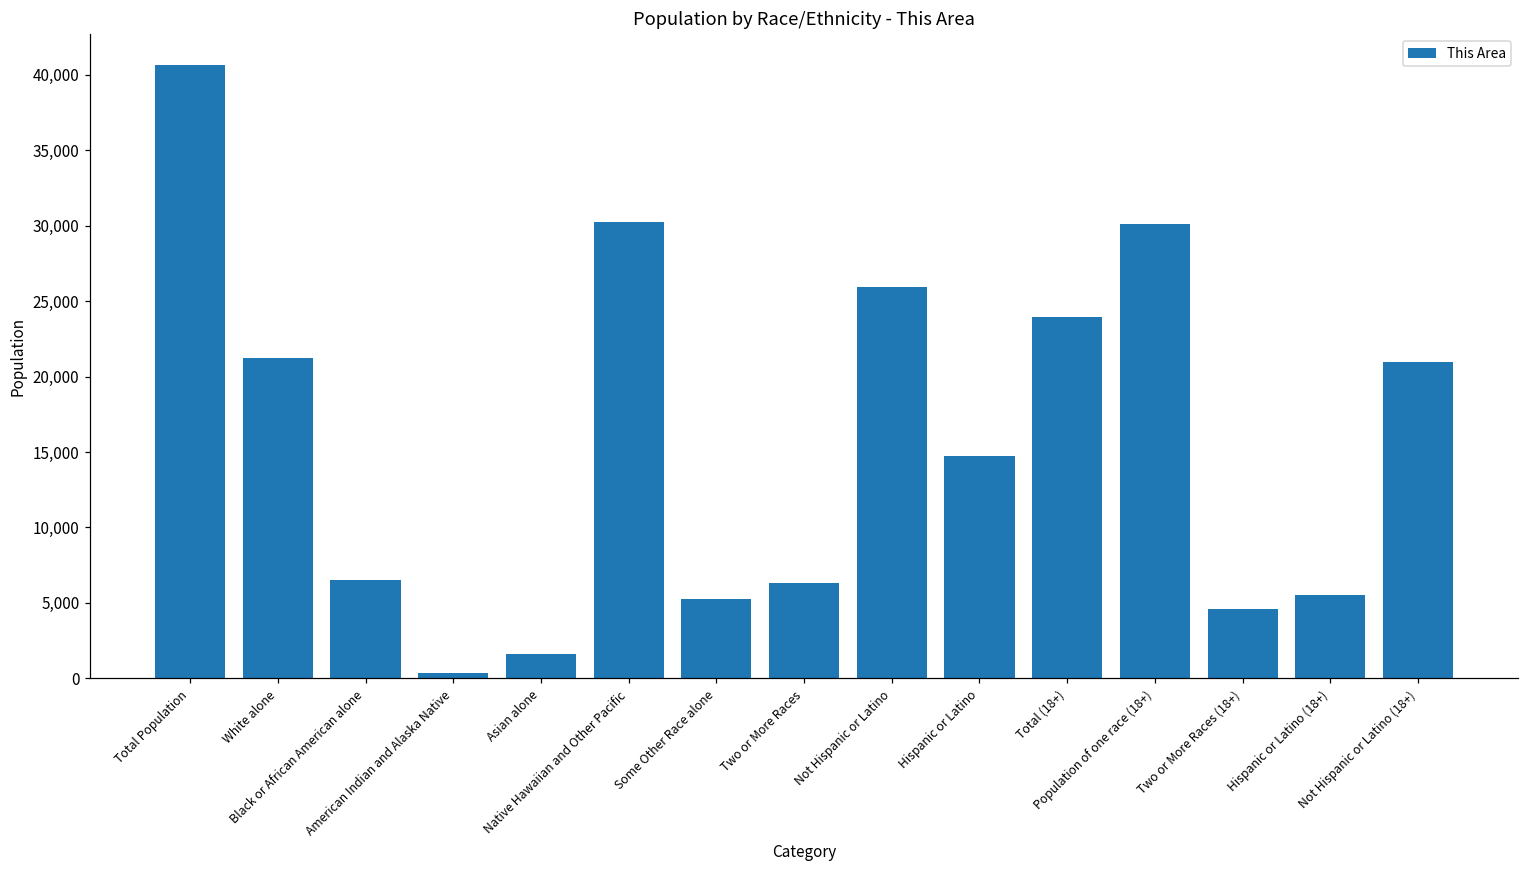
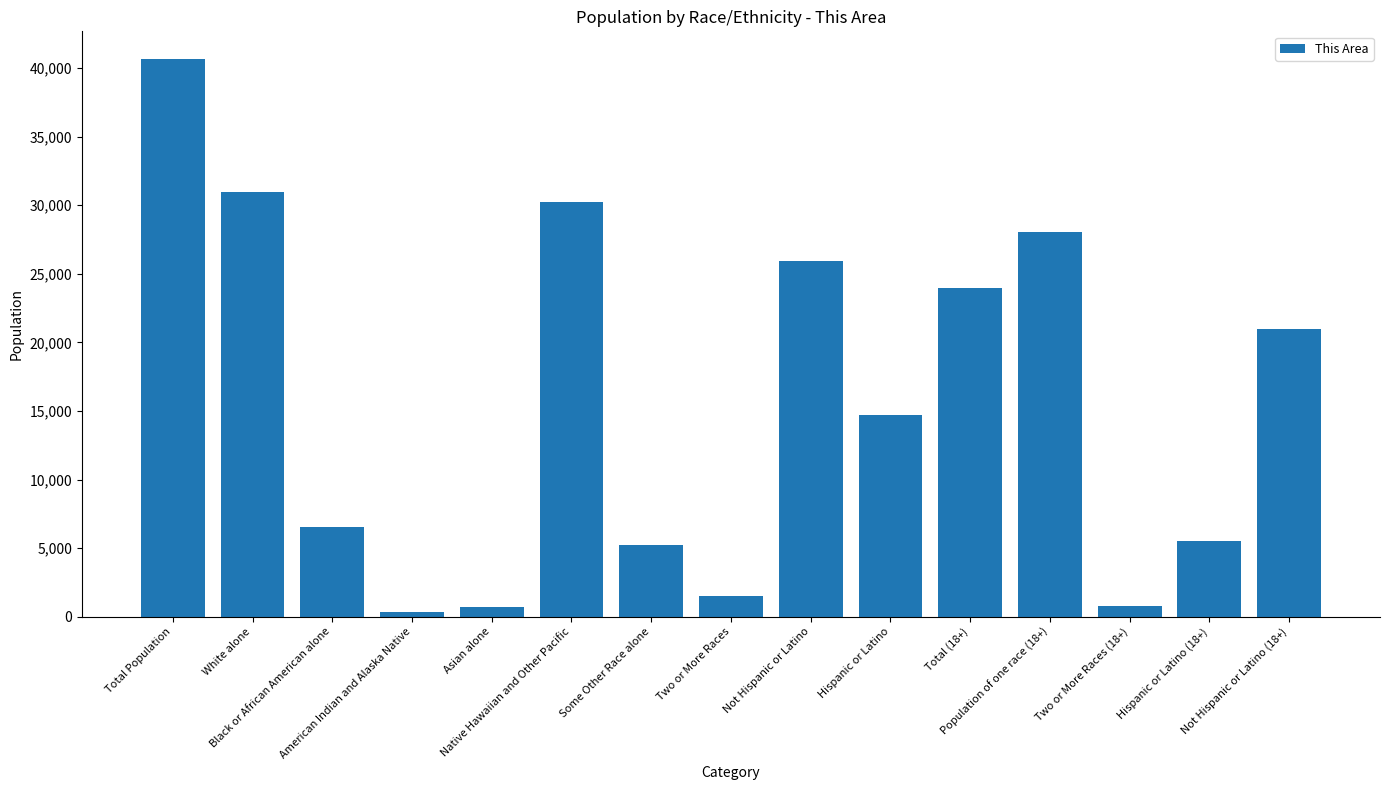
  {
    "Total Population": "40,700",
-   "White alone": "21,200",
+   "White alone": "31,000",
    "Black or African American alone": "6,500",
    "American Indian and Alaska Native": "300",
-   "Asian alone": "1,600",
+   "Asian alone": "700",
    "Native Hawaiian and Other Pacific": "30,300",
    "Some Other Race alone": "5,200",
-   "Two or More Races": "6,300",
+   "Two or More Races": "1,500",
    "Not Hispanic or Latino": "25,900",
    "Hispanic or Latino": "14,700",
    "Total (18+)": "23,900",
-   "Population of one race (18+)": "30,100",
-   "Two or More Races (18+)": "4,600",
+   "Population of one race (18+)": "28,100",
+   "Two or More Races (18+)": "800",
    "Hispanic or Latino (18+)": "5,500",
    "Not Hispanic or Latino (18+)": "21,000"
  }
